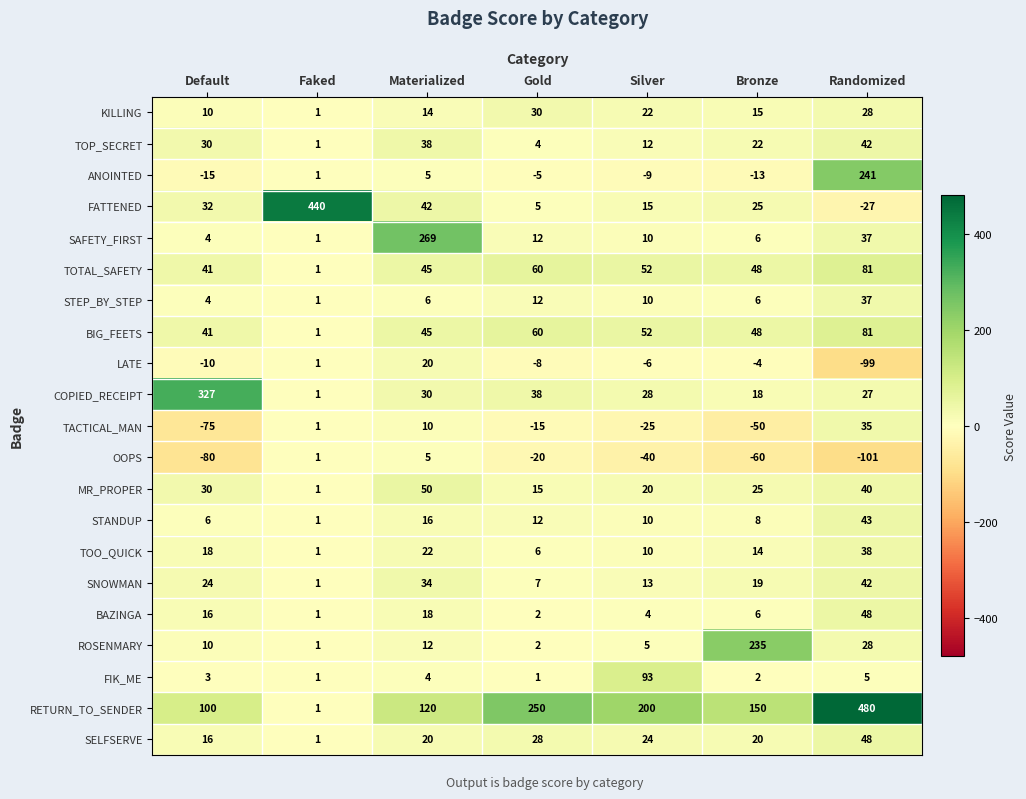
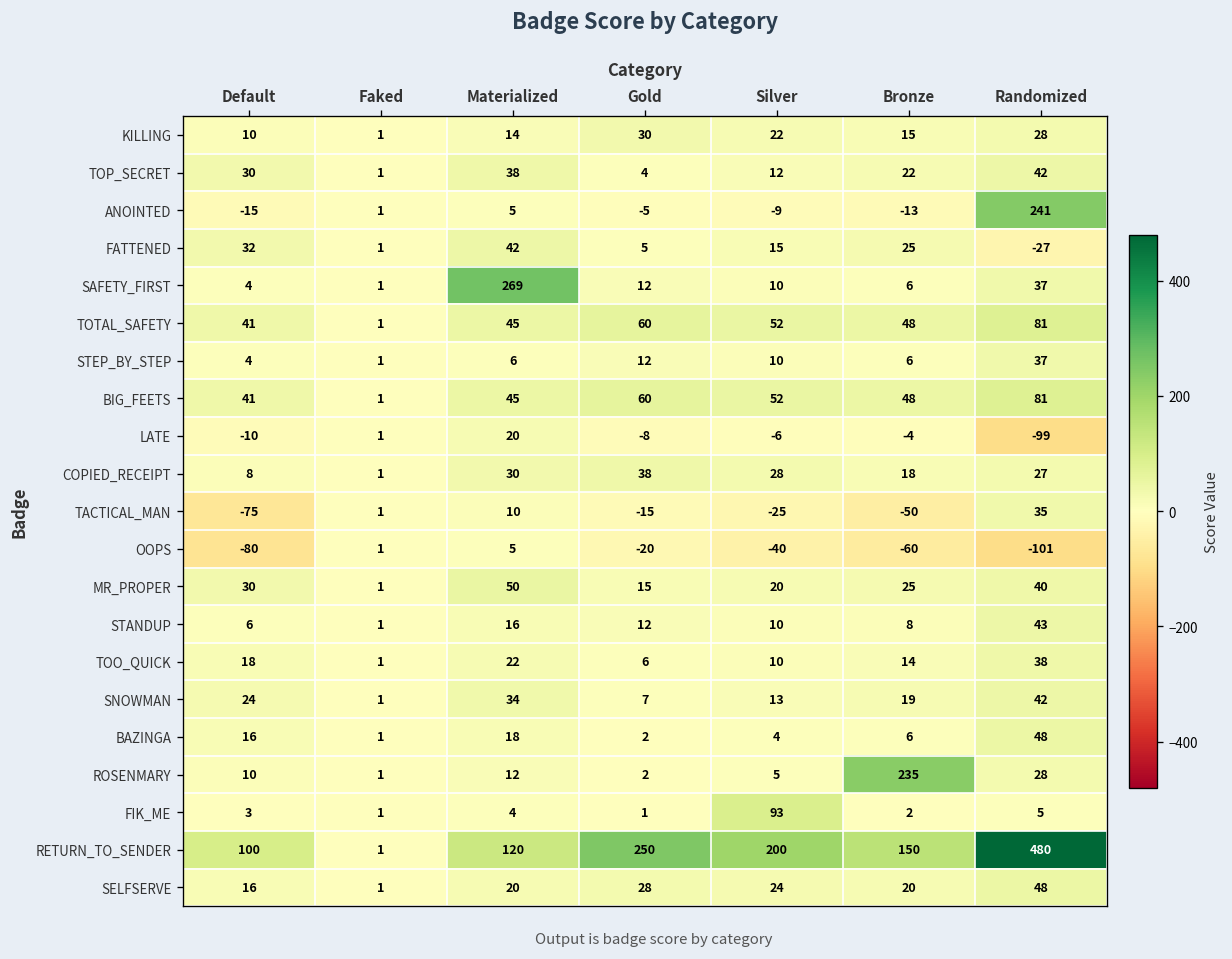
  {
    "KILLING": {
      "Default": 10,
      "Faked": 1,
      "Materialized": 14,
      "Gold": 30,
      "Silver": 22,
      "Bronze": 15,
      "Randomized": 28
    },
    "TOP_SECRET": {
      "Default": 30,
      "Faked": 1,
      "Materialized": 38,
      "Gold": 4,
      "Silver": 12,
      "Bronze": 22,
      "Randomized": 42
    },
    "ANOINTED": {
      "Default": -15,
      "Faked": 1,
      "Materialized": 5,
      "Gold": -5,
      "Silver": -9,
      "Bronze": -13,
      "Randomized": 241
    },
    "FATTENED": {
      "Default": 32,
-     "Faked": 440,
+     "Faked": 1,
      "Materialized": 42,
      "Gold": 5,
      "Silver": 15,
      "Bronze": 25,
      "Randomized": -27
    },
    "SAFETY_FIRST": {
      "Default": 4,
      "Faked": 1,
      "Materialized": 269,
      "Gold": 12,
      "Silver": 10,
      "Bronze": 6,
      "Randomized": 37
    },
    "TOTAL_SAFETY": {
      "Default": 41,
      "Faked": 1,
      "Materialized": 45,
      "Gold": 60,
      "Silver": 52,
      "Bronze": 48,
      "Randomized": 81
    },
    "STEP_BY_STEP": {
      "Default": 4,
      "Faked": 1,
      "Materialized": 6,
      "Gold": 12,
      "Silver": 10,
      "Bronze": 6,
      "Randomized": 37
    },
    "BIG_FEETS": {
      "Default": 41,
      "Faked": 1,
      "Materialized": 45,
      "Gold": 60,
      "Silver": 52,
      "Bronze": 48,
      "Randomized": 81
    },
    "LATE": {
      "Default": -10,
      "Faked": 1,
      "Materialized": 20,
      "Gold": -8,
      "Silver": -6,
      "Bronze": -4,
      "Randomized": -99
    },
    "COPIED_RECEIPT": {
-     "Default": 327,
+     "Default": 8,
      "Faked": 1,
      "Materialized": 30,
      "Gold": 38,
      "Silver": 28,
      "Bronze": 18,
      "Randomized": 27
    },
    "TACTICAL_MAN": {
      "Default": -75,
      "Faked": 1,
      "Materialized": 10,
      "Gold": -15,
      "Silver": -25,
      "Bronze": -50,
      "Randomized": 35
    },
    "OOPS": {
      "Default": -80,
      "Faked": 1,
      "Materialized": 5,
      "Gold": -20,
      "Silver": -40,
      "Bronze": -60,
      "Randomized": -101
    },
    "MR_PROPER": {
      "Default": 30,
      "Faked": 1,
      "Materialized": 50,
      "Gold": 15,
      "Silver": 20,
      "Bronze": 25,
      "Randomized": 40
    },
    "STANDUP": {
      "Default": 6,
      "Faked": 1,
      "Materialized": 16,
      "Gold": 12,
      "Silver": 10,
      "Bronze": 8,
      "Randomized": 43
    },
    "TOO_QUICK": {
      "Default": 18,
      "Faked": 1,
      "Materialized": 22,
      "Gold": 6,
      "Silver": 10,
      "Bronze": 14,
      "Randomized": 38
    },
    "SNOWMAN": {
      "Default": 24,
      "Faked": 1,
      "Materialized": 34,
      "Gold": 7,
      "Silver": 13,
      "Bronze": 19,
      "Randomized": 42
    },
    "BAZINGA": {
      "Default": 16,
      "Faked": 1,
      "Materialized": 18,
      "Gold": 2,
      "Silver": 4,
      "Bronze": 6,
      "Randomized": 48
    },
    "ROSENMARY": {
      "Default": 10,
      "Faked": 1,
      "Materialized": 12,
      "Gold": 2,
      "Silver": 5,
      "Bronze": 235,
      "Randomized": 28
    },
    "FIK_ME": {
      "Default": 3,
      "Faked": 1,
      "Materialized": 4,
      "Gold": 1,
      "Silver": 93,
      "Bronze": 2,
      "Randomized": 5
    },
    "RETURN_TO_SENDER": {
      "Default": 100,
      "Faked": 1,
      "Materialized": 120,
      "Gold": 250,
      "Silver": 200,
      "Bronze": 150,
      "Randomized": 480
    },
    "SELFSERVE": {
      "Default": 16,
      "Faked": 1,
      "Materialized": 20,
      "Gold": 28,
      "Silver": 24,
      "Bronze": 20,
      "Randomized": 48
    }
  }
